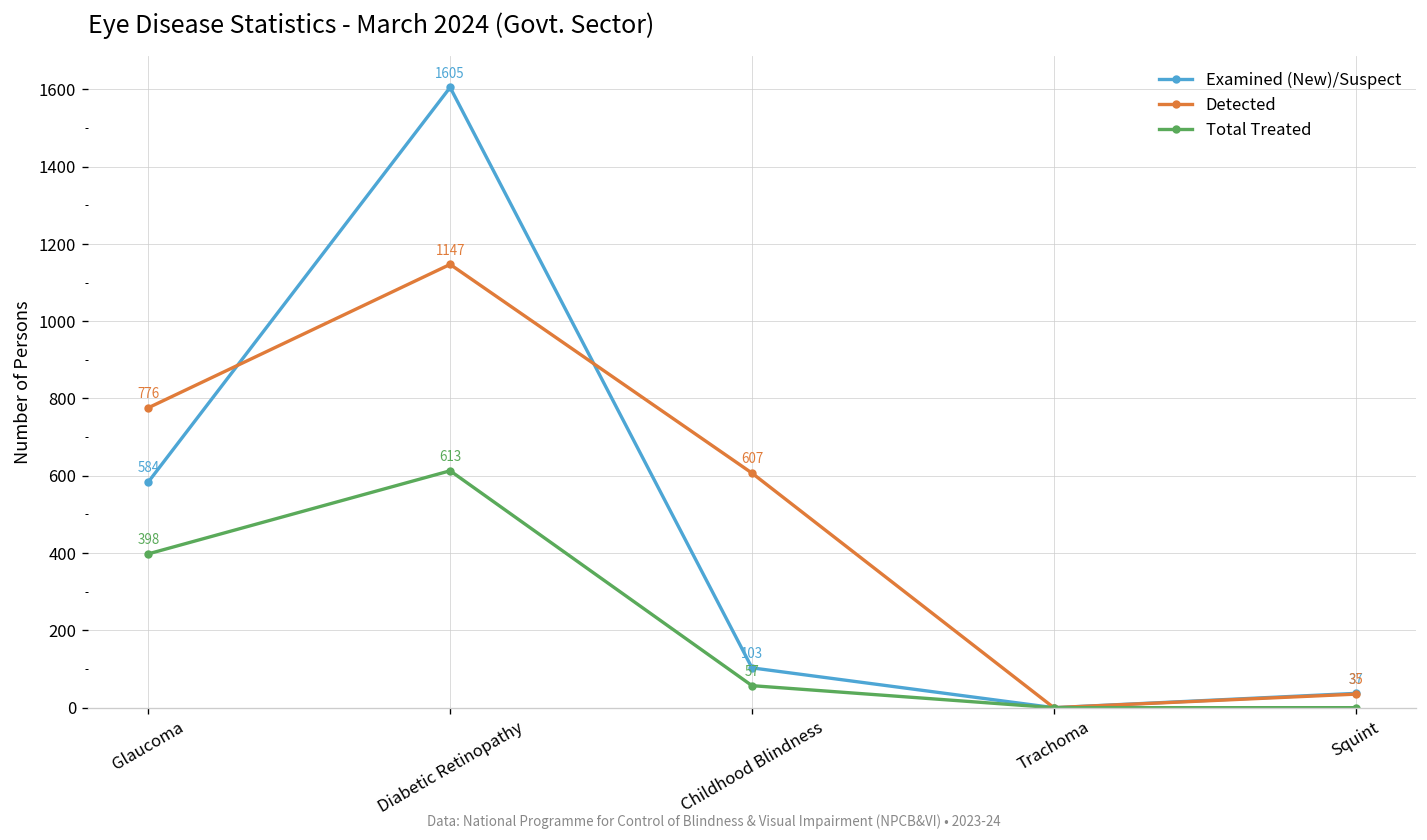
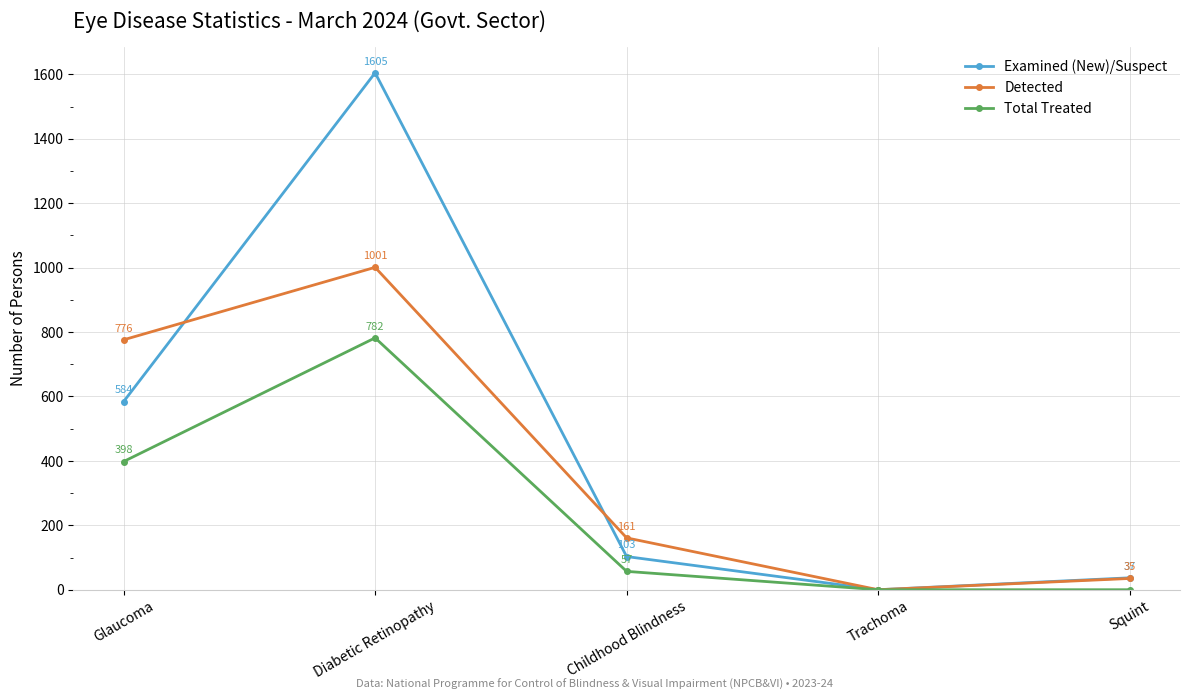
  {
    "Examined (New)/Suspect": {
      "Glaucoma": 584,
      "Diabetic Retinopathy": 1605,
      "Childhood Blindness": 103
    },
    "Detected": {
      "Glaucoma": 776,
-     "Diabetic Retinopathy": 1147,
-     "Childhood Blindness": 607
+     "Diabetic Retinopathy": 1001,
+     "Childhood Blindness": 161
    },
    "Total Treated": {
      "Glaucoma": 398,
-     "Diabetic Retinopathy": 613
+     "Diabetic Retinopathy": 782
    }
  }
